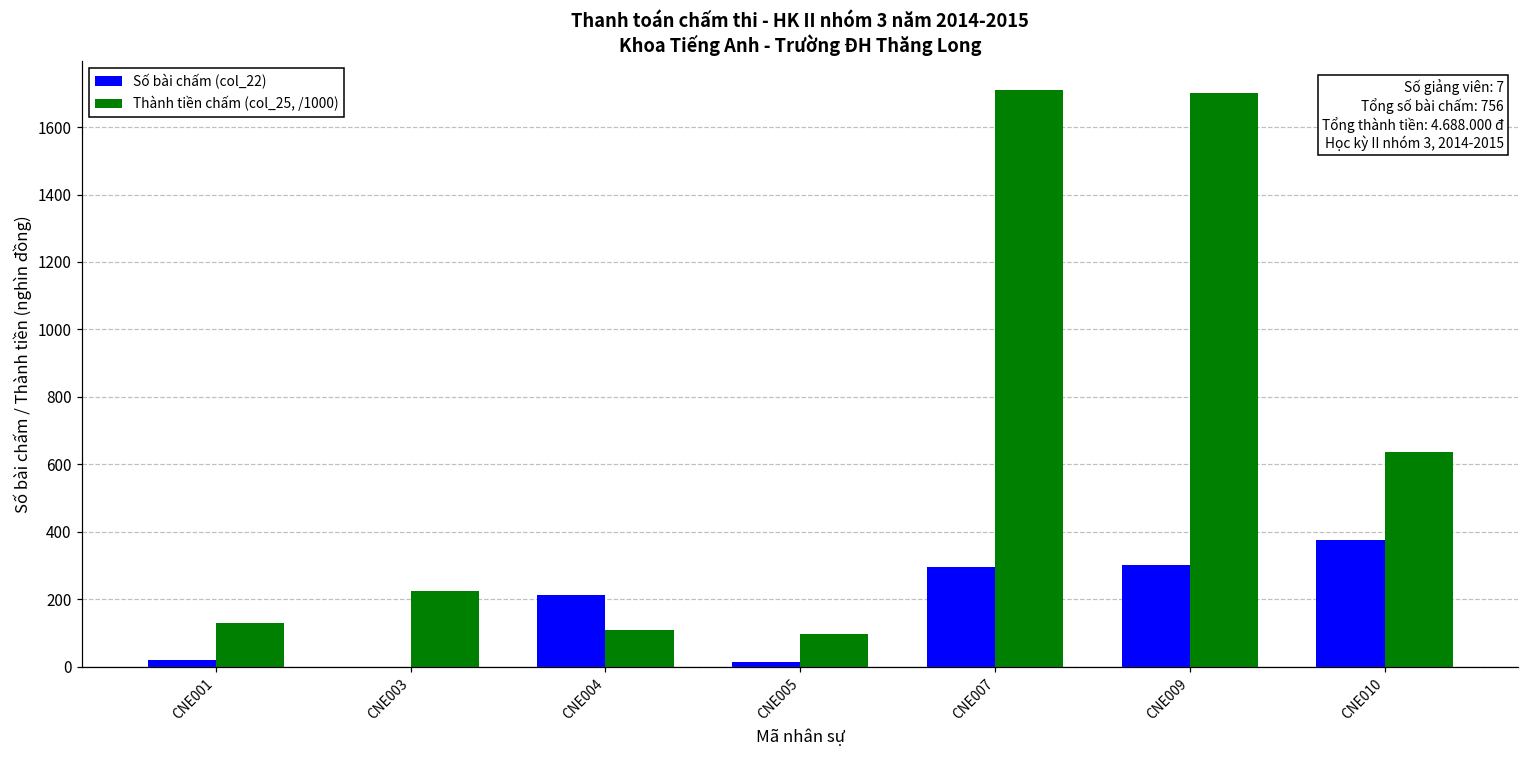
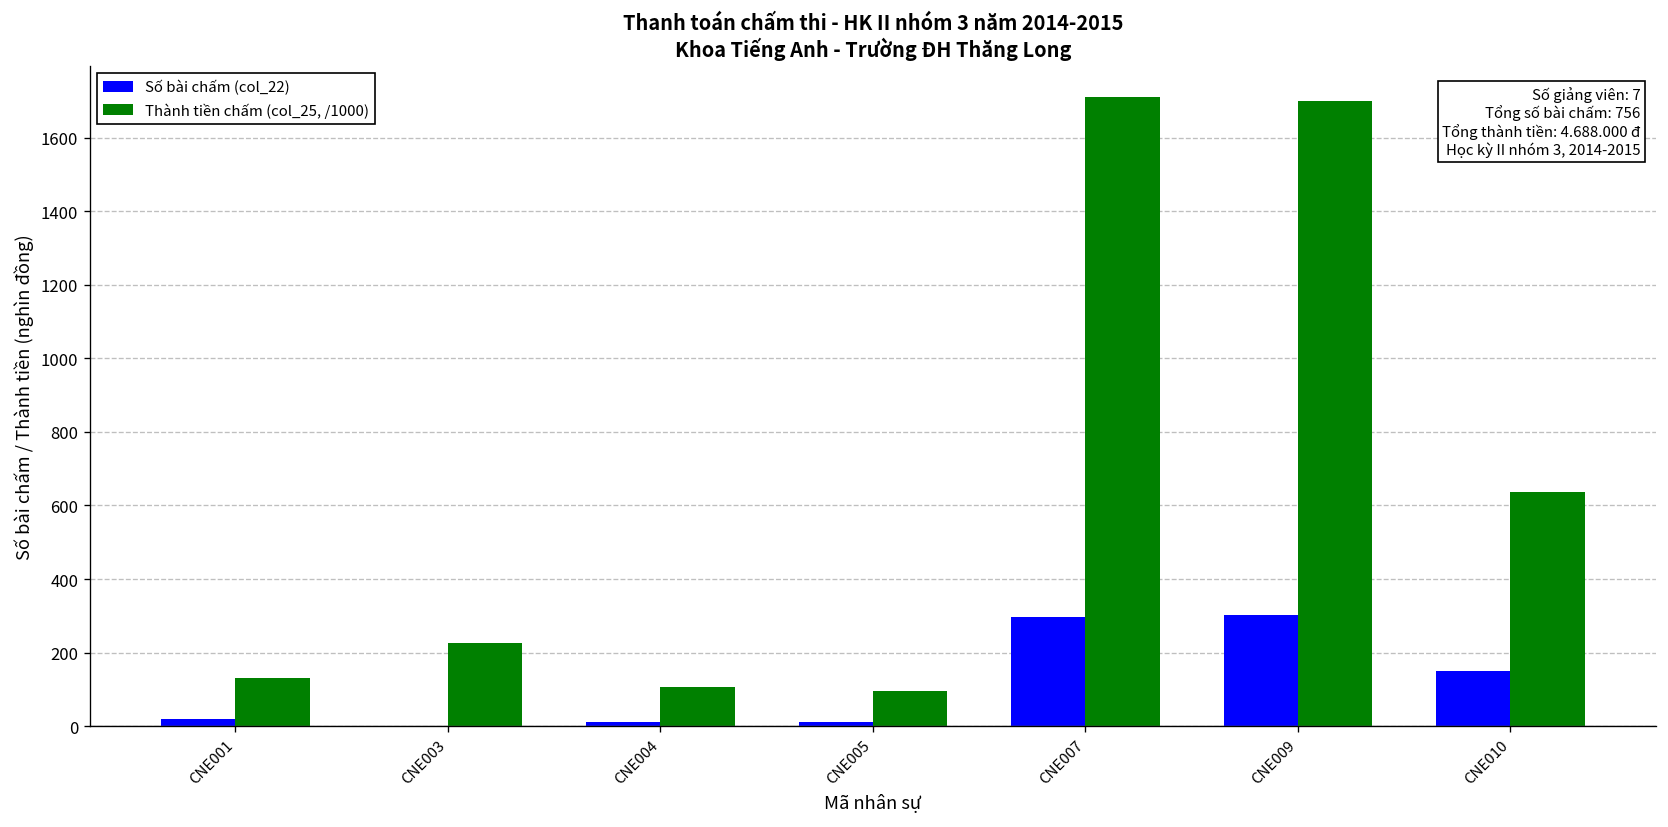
  {
    "Số bài chấm (col_22)": {
      "CNE001": 20,
      "CNE003": 0,
-     "CNE004": 210,
+     "CNE004": 10,
      "CNE005": 10,
      "CNE007": 300,
      "CNE009": 300,
-     "CNE010": 380
+     "CNE010": 150
    },
    "Thành tiền chấm (col_25, /1000)": {
      "CNE001": 130,
      "CNE003": 230,
      "CNE004": 110,
      "CNE005": 100,
      "CNE007": 1710,
      "CNE009": 1700,
      "CNE010": 640
    }
  }
